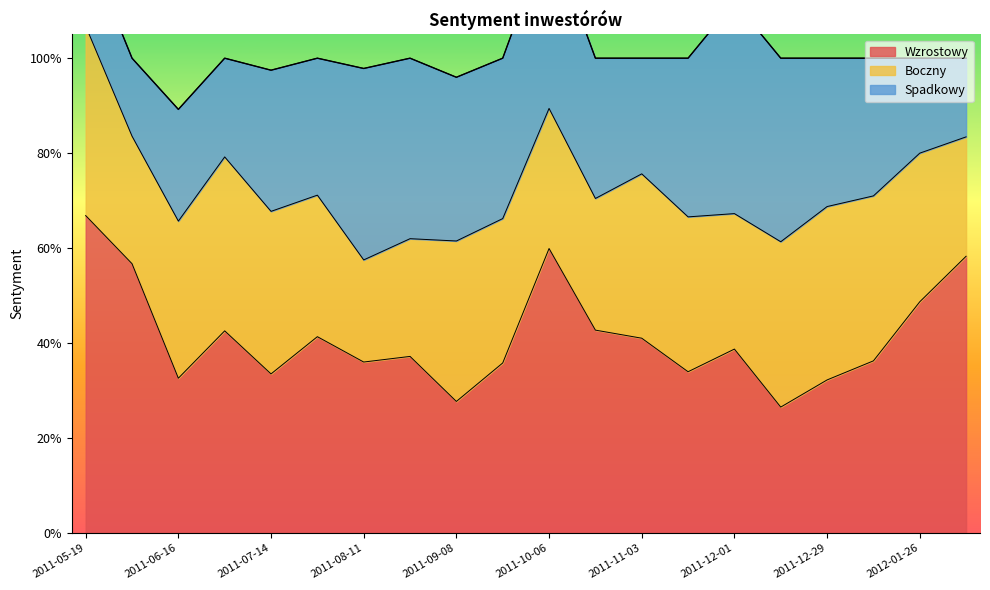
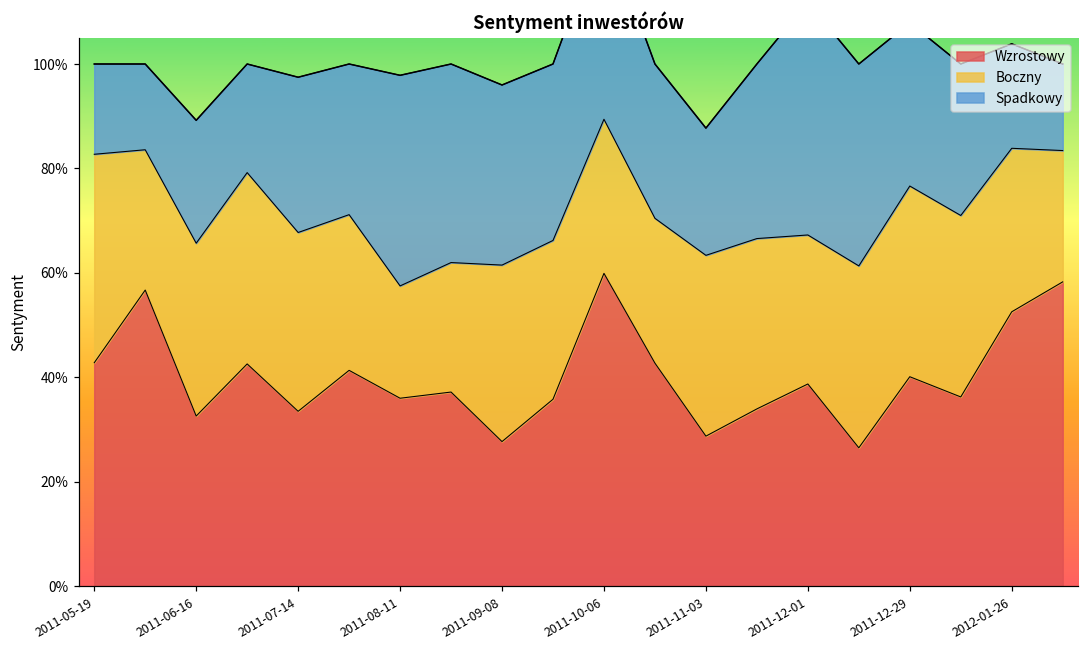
  {
    "Wzrostowy": {
-     "2011-05-19": "67%",
+     "2011-05-19": "43%",
      "2011-06-16": "33%",
      "2011-07-14": "34%",
      "2011-08-11": "36%",
      "2011-09-08": "28%",
      "2011-10-06": "60%",
-     "2011-11-03": "41%",
+     "2011-11-03": "29%",
      "2011-12-01": "39%",
-     "2011-12-29": "32%",
-     "2012-01-26": "49%"
+     "2011-12-29": "40%",
+     "2012-01-26": "53%"
    },
    "Boczny": {
      "2011-06-16": "33%",
      "2011-07-14": "34%",
      "2011-08-11": "22%",
      "2011-09-08": "34%",
      "2011-10-06": "30%",
      "2011-11-03": "35%",
      "2011-12-01": "29%",
      "2011-12-29": "37%",
      "2012-01-26": "31%"
    },
    "Spadkowy": {
      "2011-06-16": "24%",
      "2011-07-14": "30%",
      "2011-08-11": "40%",
      "2011-09-08": "34%",
      "2011-11-03": "24%"
    }
  }
